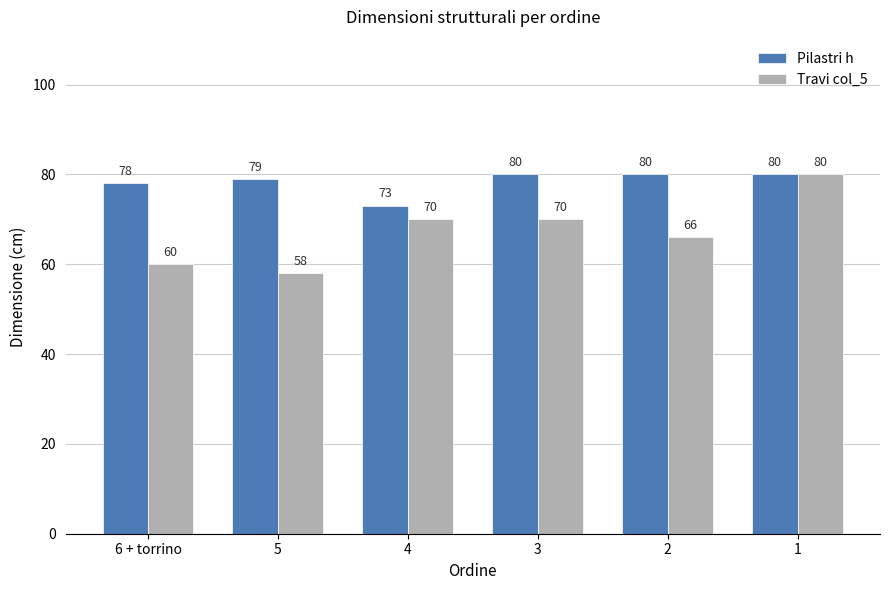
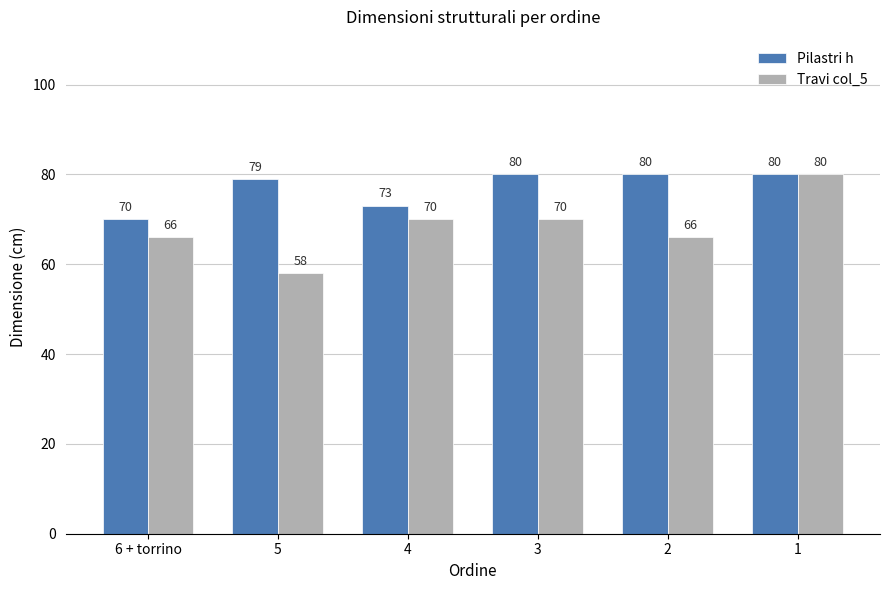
  {
    "Pilastri h": {
-     "6 + torrino": 78,
+     "6 + torrino": 70,
      "5": 79,
      "4": 73,
      "3": 80,
      "2": 80,
      "1": 80
    },
    "Travi col_5": {
-     "6 + torrino": 60,
+     "6 + torrino": 66,
      "5": 58,
      "4": 70,
      "3": 70,
      "2": 66,
      "1": 80
    }
  }
